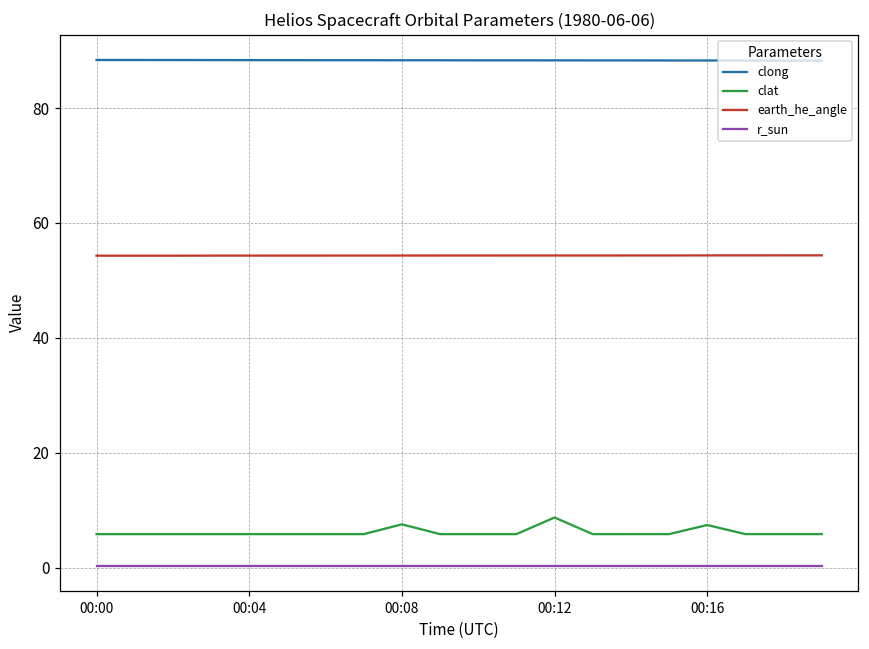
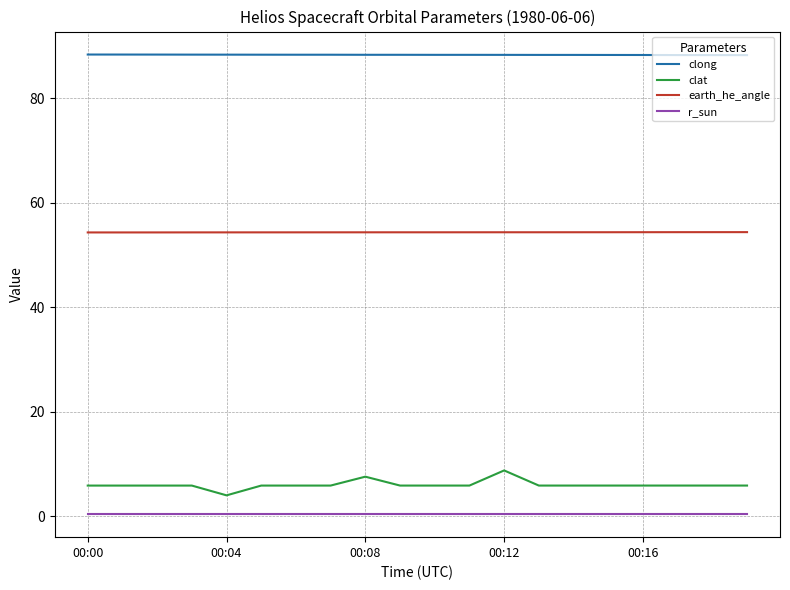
  {
    "clong": {
      "00:00": 88,
      "00:04": 88,
      "00:08": 88,
      "00:12": 88,
      "00:16": 88
    },
    "clat": {
      "00:00": 6,
-     "00:04": 6,
+     "00:04": 4,
      "00:08": 8,
      "00:12": 9,
-     "00:16": 7
+     "00:16": 6
    },
    "earth_he_angle": {
      "00:00": 54,
      "00:04": 54,
      "00:08": 54,
      "00:12": 54,
      "00:16": 54
    },
    "r_sun": {
      "00:00": 0,
      "00:04": 0,
      "00:08": 0,
      "00:12": 0,
      "00:16": 0
    }
  }
